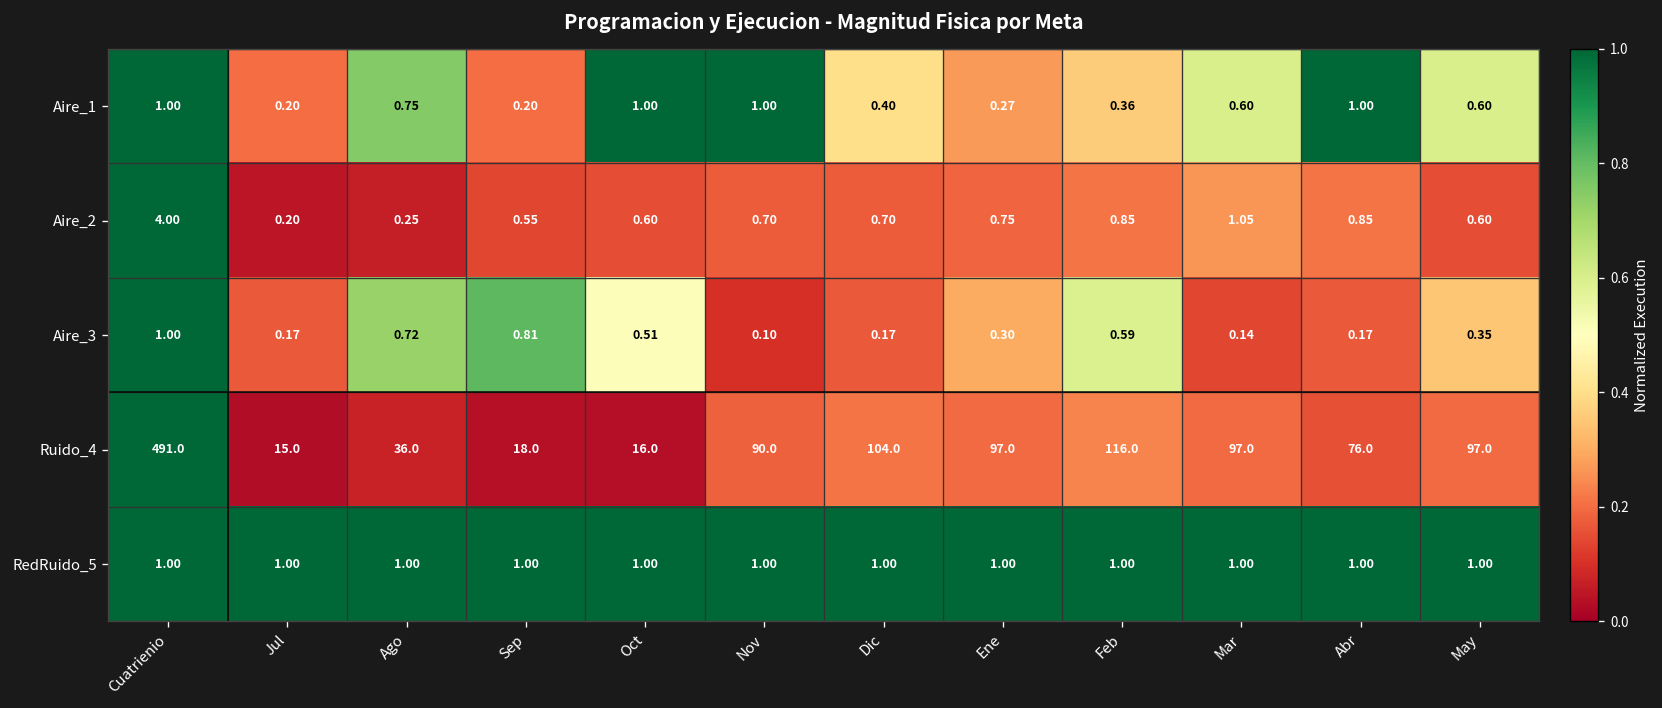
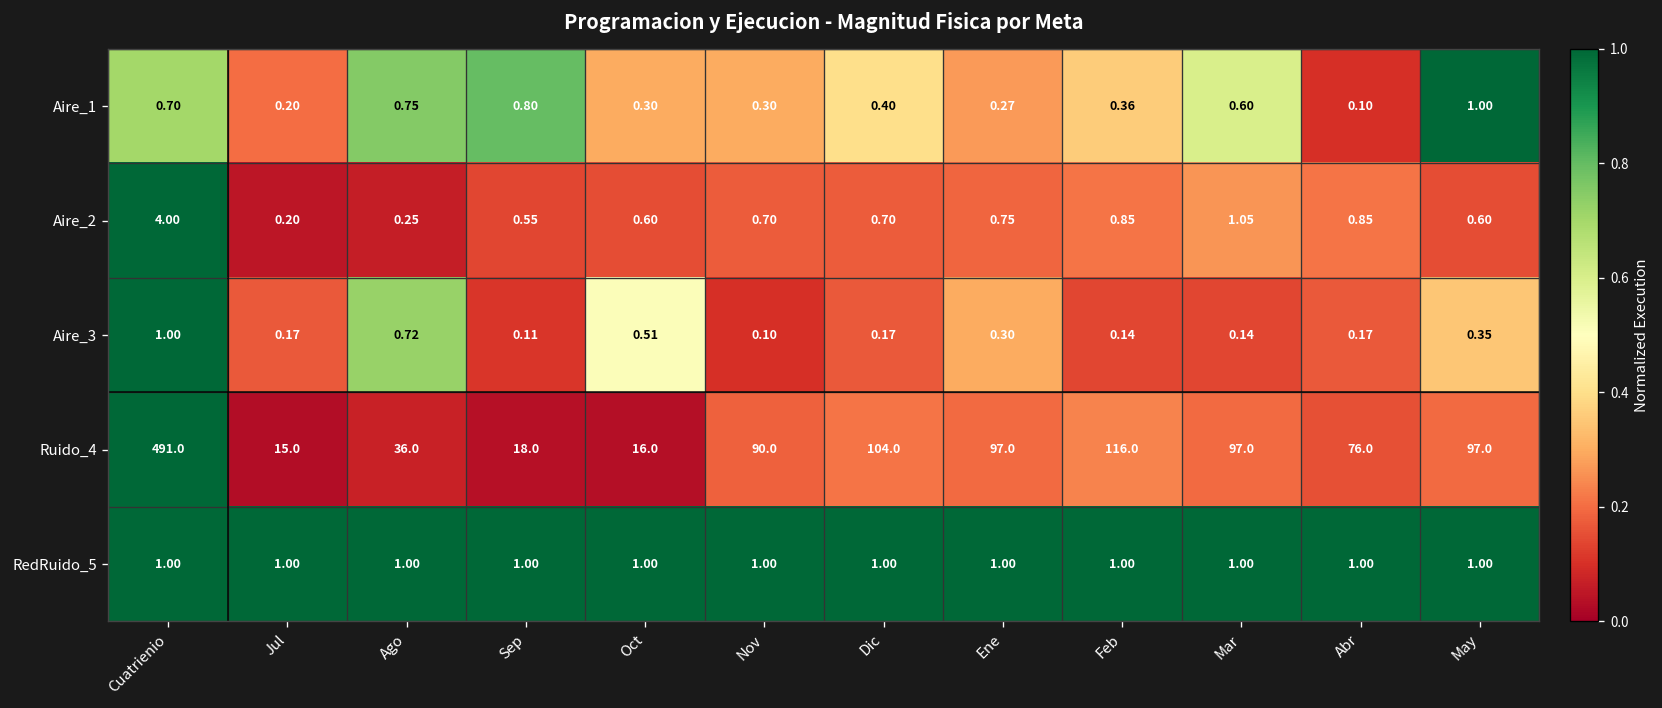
  {
    "Aire_1": {
-     "Cuatrienio": 1.00,
+     "Cuatrienio": 0.70,
      "Jul": 0.20,
      "Ago": 0.75,
-     "Sep": 0.20,
-     "Oct": 1.00,
-     "Nov": 1.00,
+     "Sep": 0.80,
+     "Oct": 0.30,
+     "Nov": 0.30,
      "Dic": 0.40,
      "Ene": 0.27,
      "Feb": 0.36,
      "Mar": 0.60,
-     "Abr": 1.00,
-     "May": 0.60
+     "Abr": 0.10,
+     "May": 1.00
    },
    "Aire_2": {
      "Cuatrienio": 4.00,
      "Jul": 0.20,
      "Ago": 0.25,
      "Sep": 0.55,
      "Oct": 0.60,
      "Nov": 0.70,
      "Dic": 0.70,
      "Ene": 0.75,
      "Feb": 0.85,
      "Mar": 1.05,
      "Abr": 0.85,
      "May": 0.60
    },
    "Aire_3": {
      "Cuatrienio": 1.00,
      "Jul": 0.17,
      "Ago": 0.72,
-     "Sep": 0.81,
+     "Sep": 0.11,
      "Oct": 0.51,
      "Nov": 0.10,
      "Dic": 0.17,
      "Ene": 0.30,
-     "Feb": 0.59,
+     "Feb": 0.14,
      "Mar": 0.14,
      "Abr": 0.17,
      "May": 0.35
    },
    "Ruido_4": {
      "Cuatrienio": 491.0,
      "Jul": 15.0,
      "Ago": 36.0,
      "Sep": 18.0,
      "Oct": 16.0,
      "Nov": 90.0,
      "Dic": 104.0,
      "Ene": 97.0,
      "Feb": 116.0,
      "Mar": 97.0,
      "Abr": 76.0,
      "May": 97.0
    },
    "RedRuido_5": {
      "Cuatrienio": 1.00,
      "Jul": 1.00,
      "Ago": 1.00,
      "Sep": 1.00,
      "Oct": 1.00,
      "Nov": 1.00,
      "Dic": 1.00,
      "Ene": 1.00,
      "Feb": 1.00,
      "Mar": 1.00,
      "Abr": 1.00,
      "May": 1.00
    }
  }
